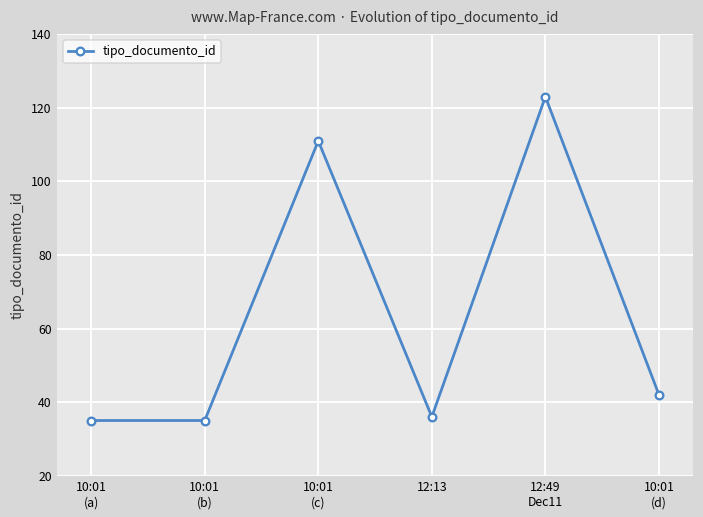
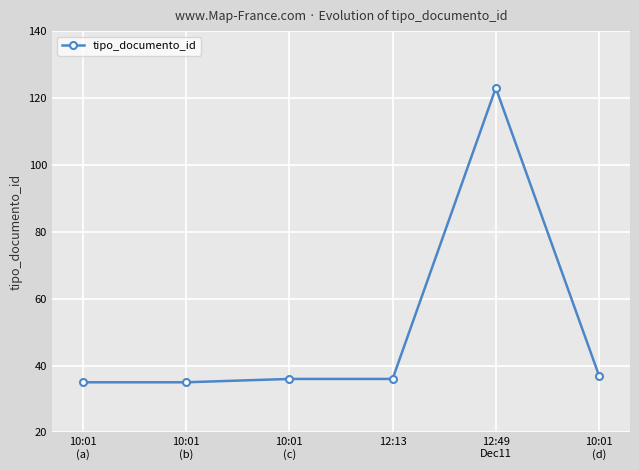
  {
    "10:01 (a)": 35,
    "10:01 (b)": 35,
-   "10:01 (c)": 111,
+   "10:01 (c)": 36,
    "12:13": 36,
    "12:49 Dec11": 123,
-   "10:01 (d)": 42
+   "10:01 (d)": 37
  }
